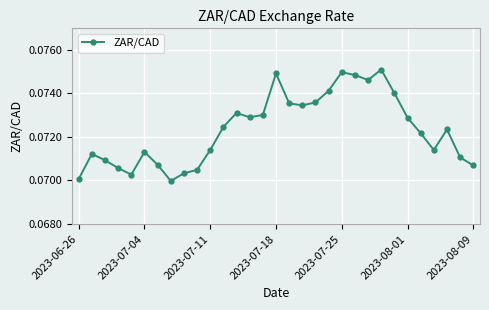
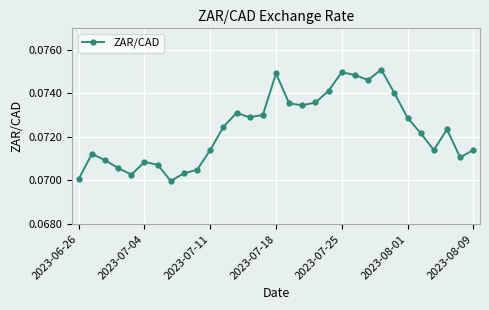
  {
    "2023-06-26": 0.0701,
-   "2023-07-04": 0.0713,
+   "2023-07-04": 0.0709,
    "2023-07-11": 0.0714,
    "2023-07-18": 0.0749,
    "2023-07-25": 0.0750,
    "2023-08-01": 0.0729,
-   "2023-08-09": 0.0707
+   "2023-08-09": 0.0714
  }
